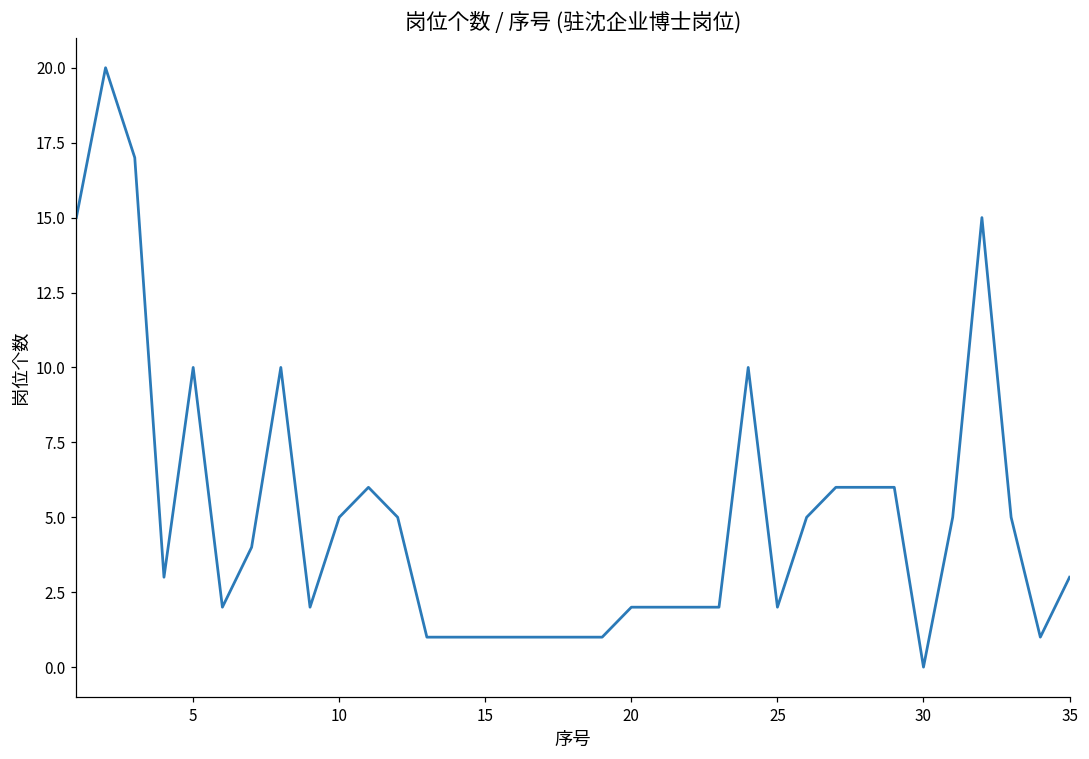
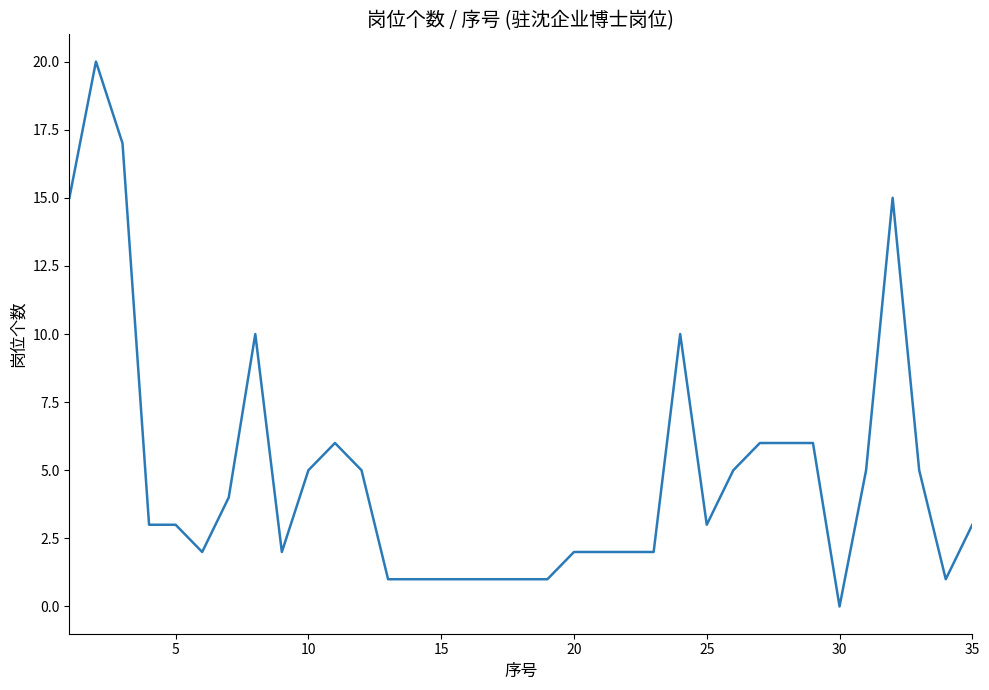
  {
-   "5": 10,
+   "5": 3,
    "10": 5,
    "15": 1,
    "20": 2,
-   "25": 2,
+   "25": 3,
    "30": 0,
    "35": 3
  }
